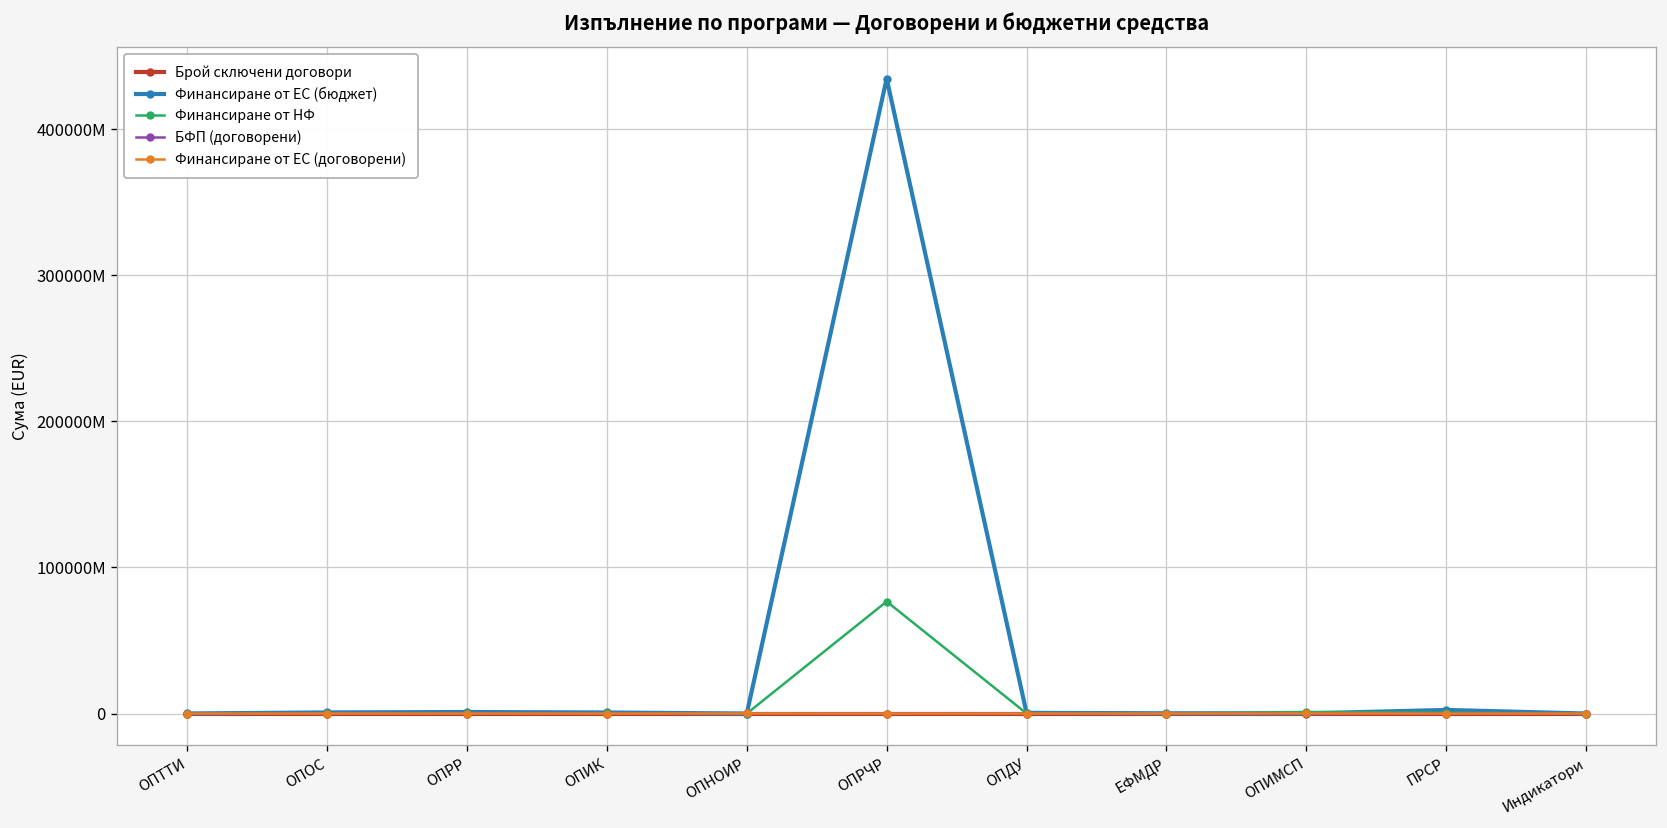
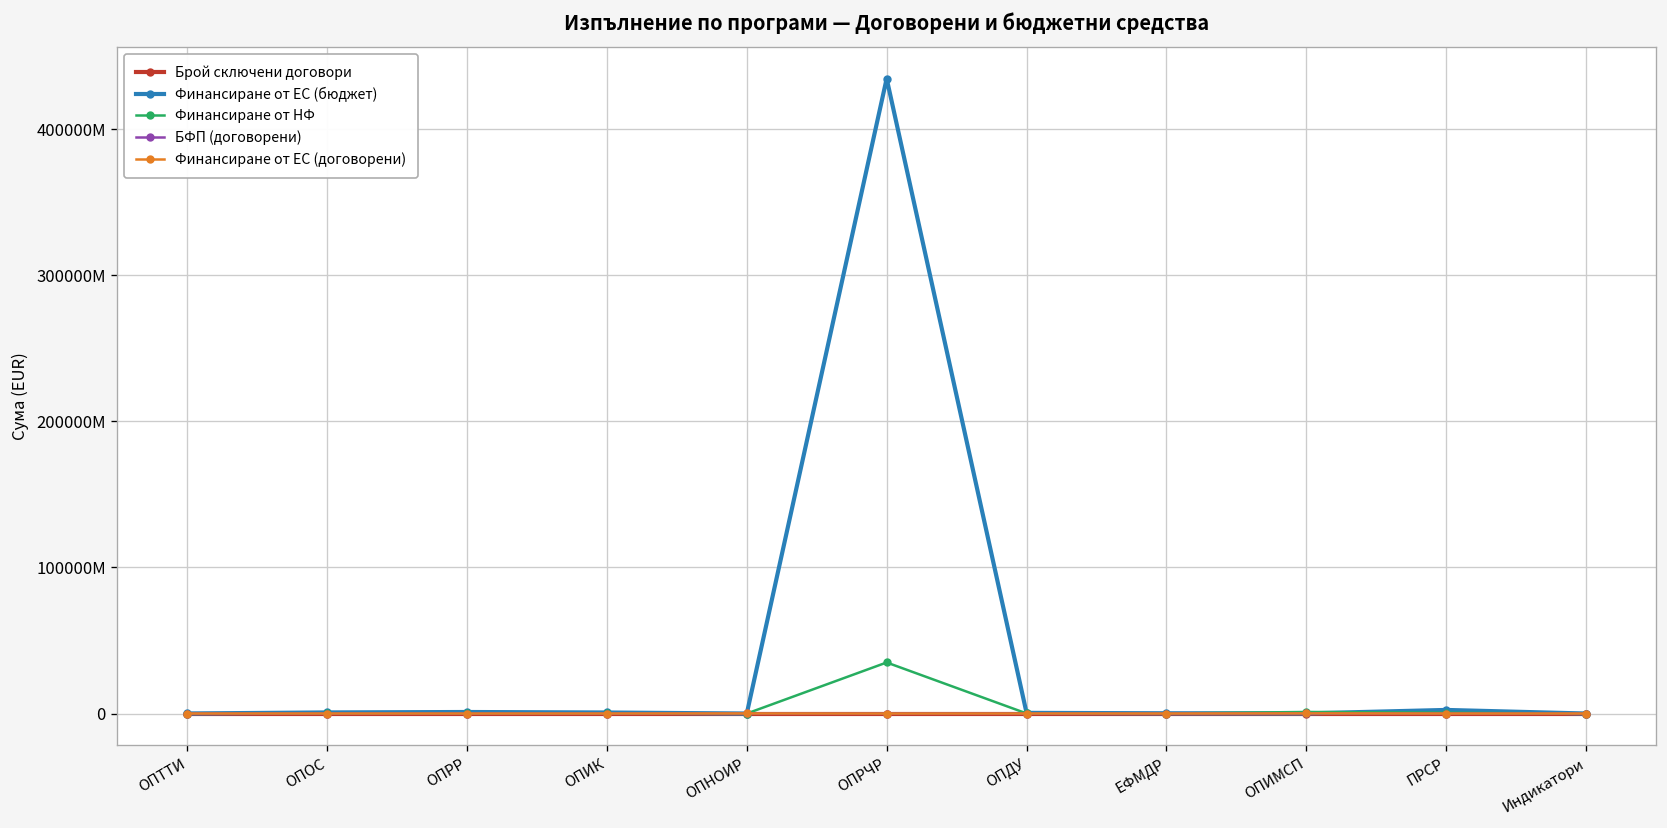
  {
    "Финансиране от ЕС (бюджет)": {
      "ОПРЧР": 435000000000
    },
    "Финансиране от НФ": {
-     "ОПРЧР": 77000000000
+     "ОПРЧР": 35000000000
    }
  }
